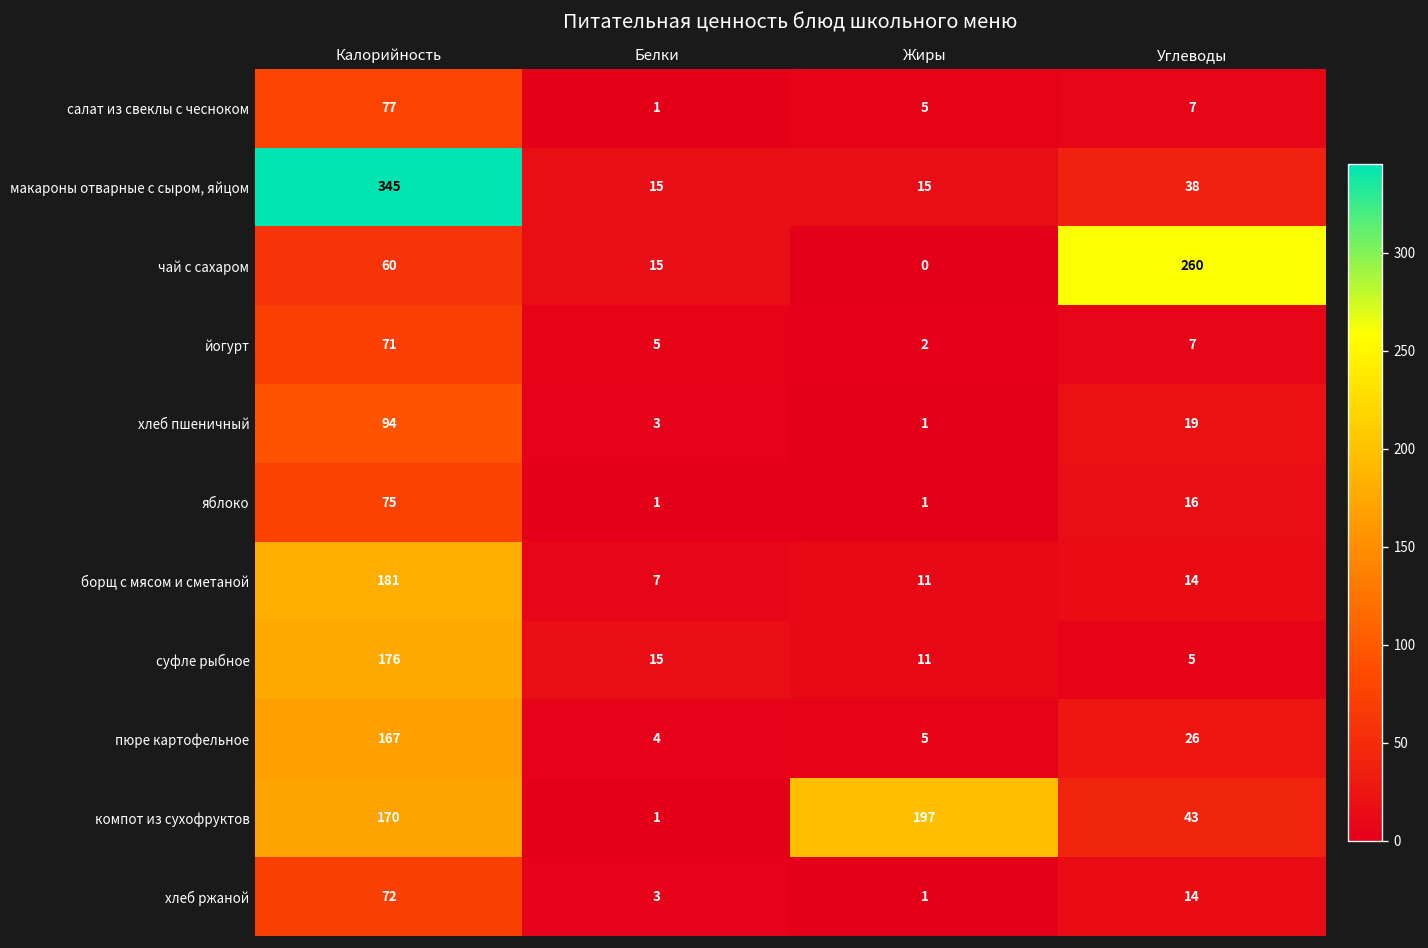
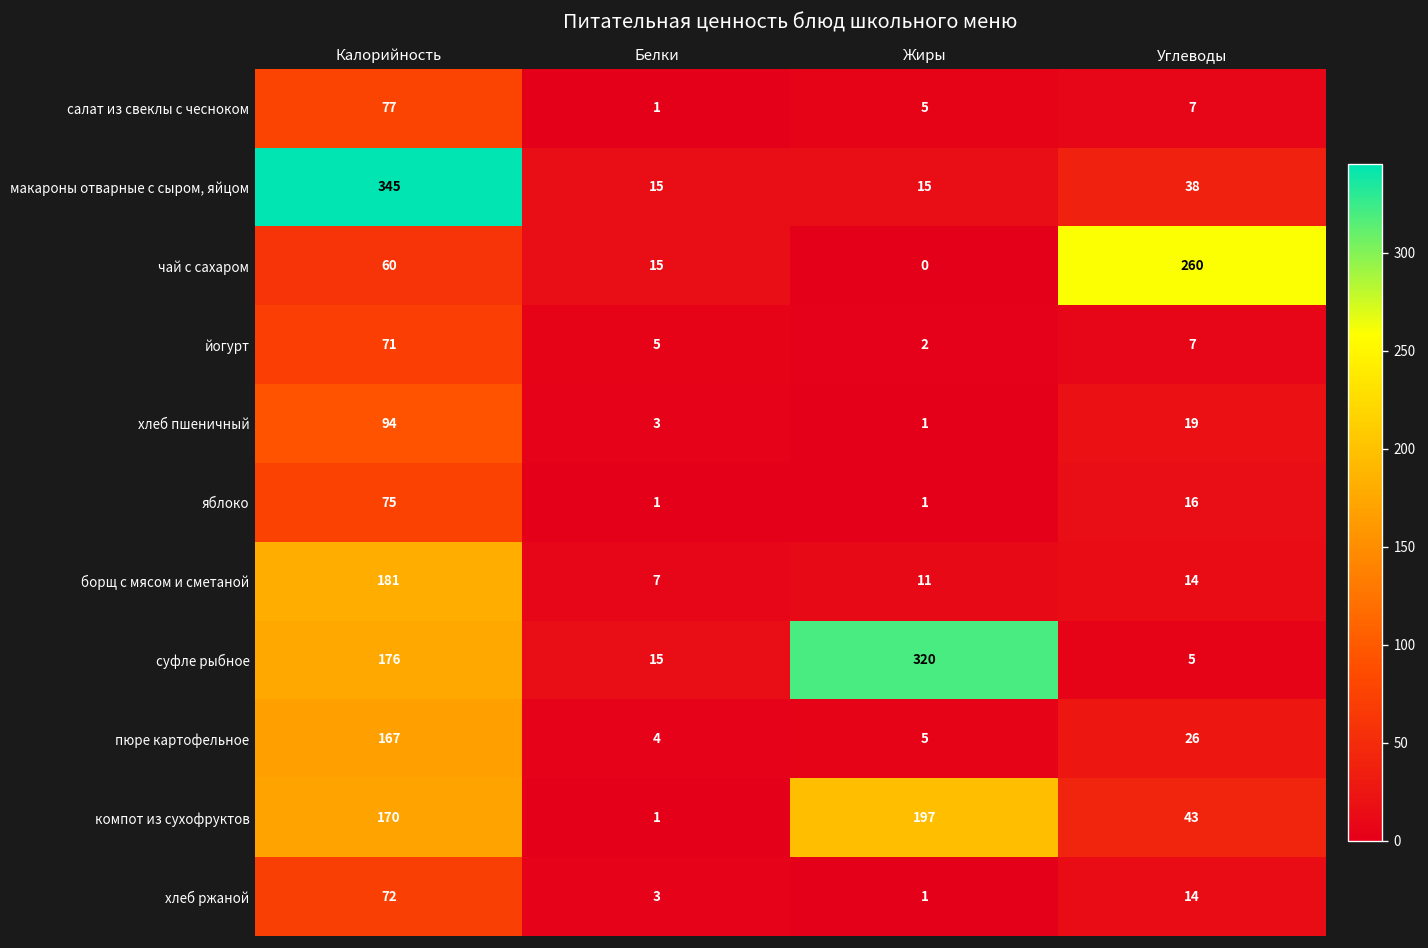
  {
    "салат из свеклы с чесноком": {
      "Калорийность": 77,
      "Белки": 1,
      "Жиры": 5,
      "Углеводы": 7
    },
    "макароны отварные с сыром, яйцом": {
      "Калорийность": 345,
      "Белки": 15,
      "Жиры": 15,
      "Углеводы": 38
    },
    "чай с сахаром": {
      "Калорийность": 60,
      "Белки": 15,
      "Жиры": 0,
      "Углеводы": 260
    },
    "йогурт": {
      "Калорийность": 71,
      "Белки": 5,
      "Жиры": 2,
      "Углеводы": 7
    },
    "хлеб пшеничный": {
      "Калорийность": 94,
      "Белки": 3,
      "Жиры": 1,
      "Углеводы": 19
    },
    "яблоко": {
      "Калорийность": 75,
      "Белки": 1,
      "Жиры": 1,
      "Углеводы": 16
    },
    "борщ с мясом и сметаной": {
      "Калорийность": 181,
      "Белки": 7,
      "Жиры": 11,
      "Углеводы": 14
    },
    "суфле рыбное": {
      "Калорийность": 176,
      "Белки": 15,
-     "Жиры": 11,
+     "Жиры": 320,
      "Углеводы": 5
    },
    "пюре картофельное": {
      "Калорийность": 167,
      "Белки": 4,
      "Жиры": 5,
      "Углеводы": 26
    },
    "компот из сухофруктов": {
      "Калорийность": 170,
      "Белки": 1,
      "Жиры": 197,
      "Углеводы": 43
    },
    "хлеб ржаной": {
      "Калорийность": 72,
      "Белки": 3,
      "Жиры": 1,
      "Углеводы": 14
    }
  }
